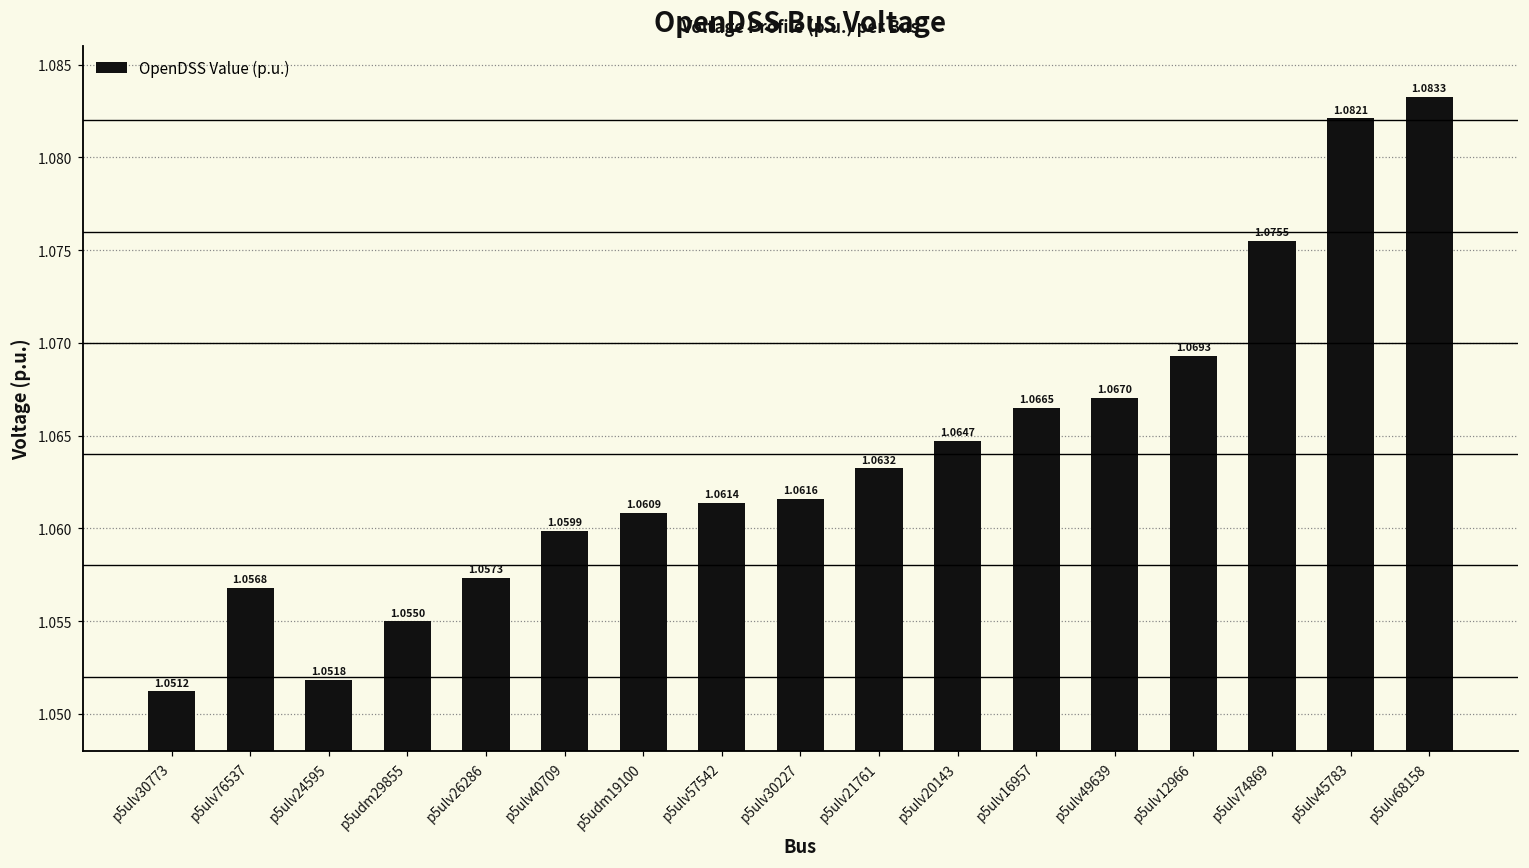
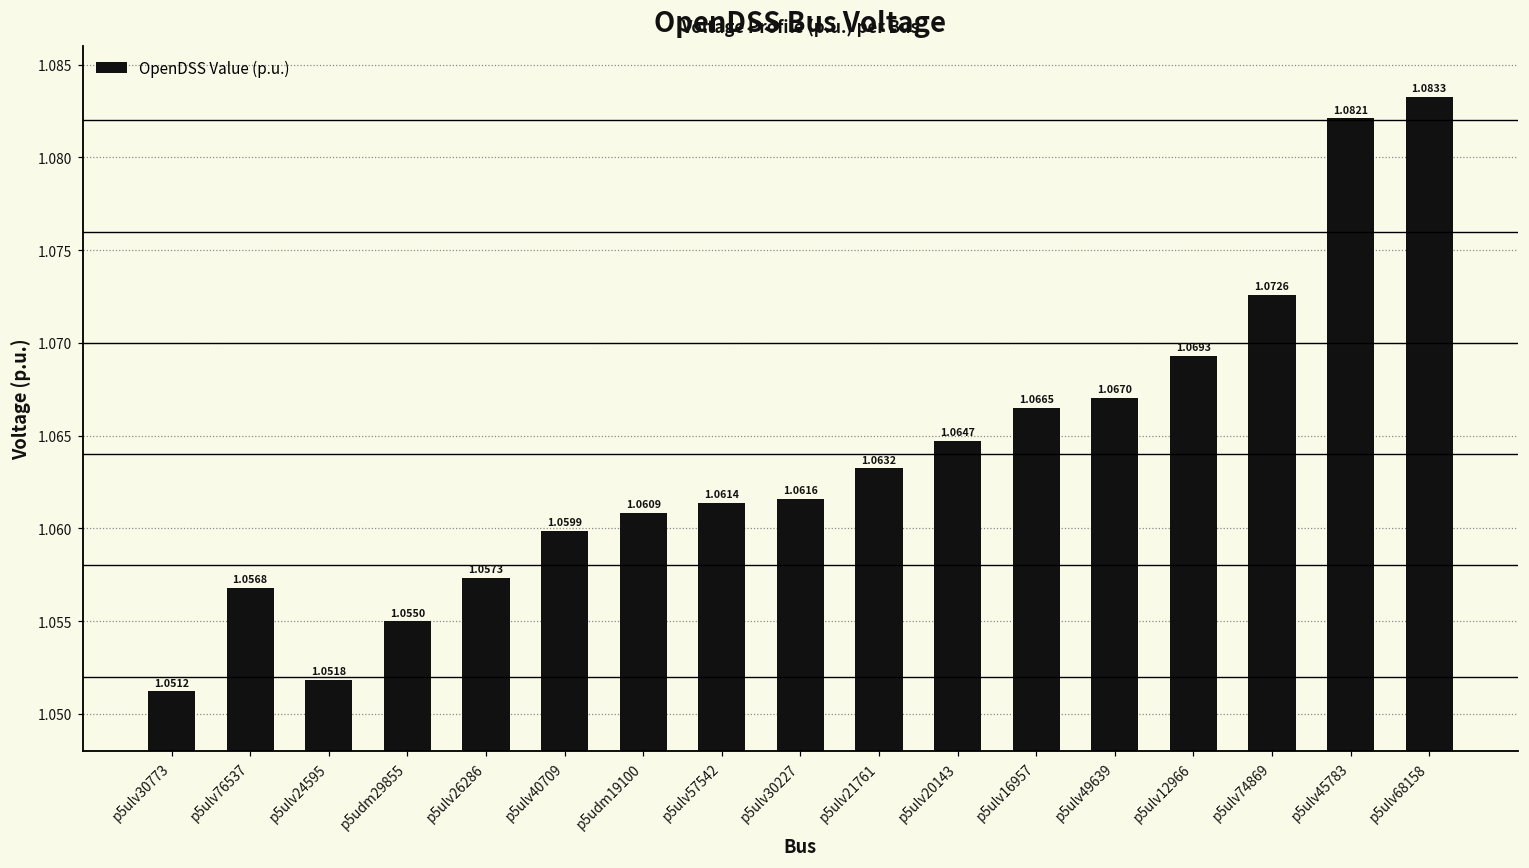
  {
    "p5ulv30773": 1.0512,
    "p5ulv76537": 1.0568,
    "p5ulv24595": 1.0518,
    "p5udm29855": 1.0550,
    "p5ulv26286": 1.0573,
    "p5ulv40709": 1.0599,
    "p5udm19100": 1.0609,
    "p5ulv57542": 1.0614,
    "p5ulv30227": 1.0616,
    "p5ulv21761": 1.0632,
    "p5ulv20143": 1.0647,
    "p5ulv16957": 1.0665,
    "p5ulv49639": 1.0670,
    "p5ulv12966": 1.0693,
-   "p5ulv74869": 1.0755,
+   "p5ulv74869": 1.0726,
    "p5ulv45783": 1.0821,
    "p5ulv68158": 1.0833
  }
